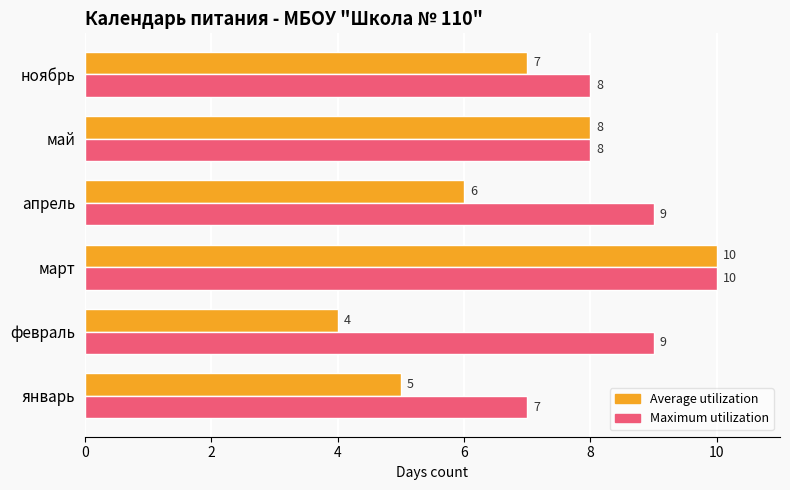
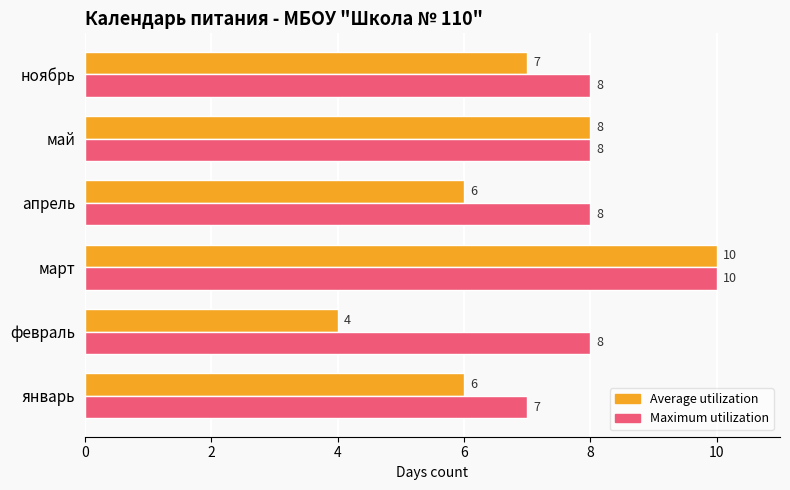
  {
    "Average utilization": {
      "ноябрь": 7,
      "май": 8,
      "апрель": 6,
      "март": 10,
      "февраль": 4,
-     "январь": 5
+     "январь": 6
    },
    "Maximum utilization": {
      "ноябрь": 8,
      "май": 8,
-     "апрель": 9,
+     "апрель": 8,
      "март": 10,
-     "февраль": 9,
+     "февраль": 8,
      "январь": 7
    }
  }
